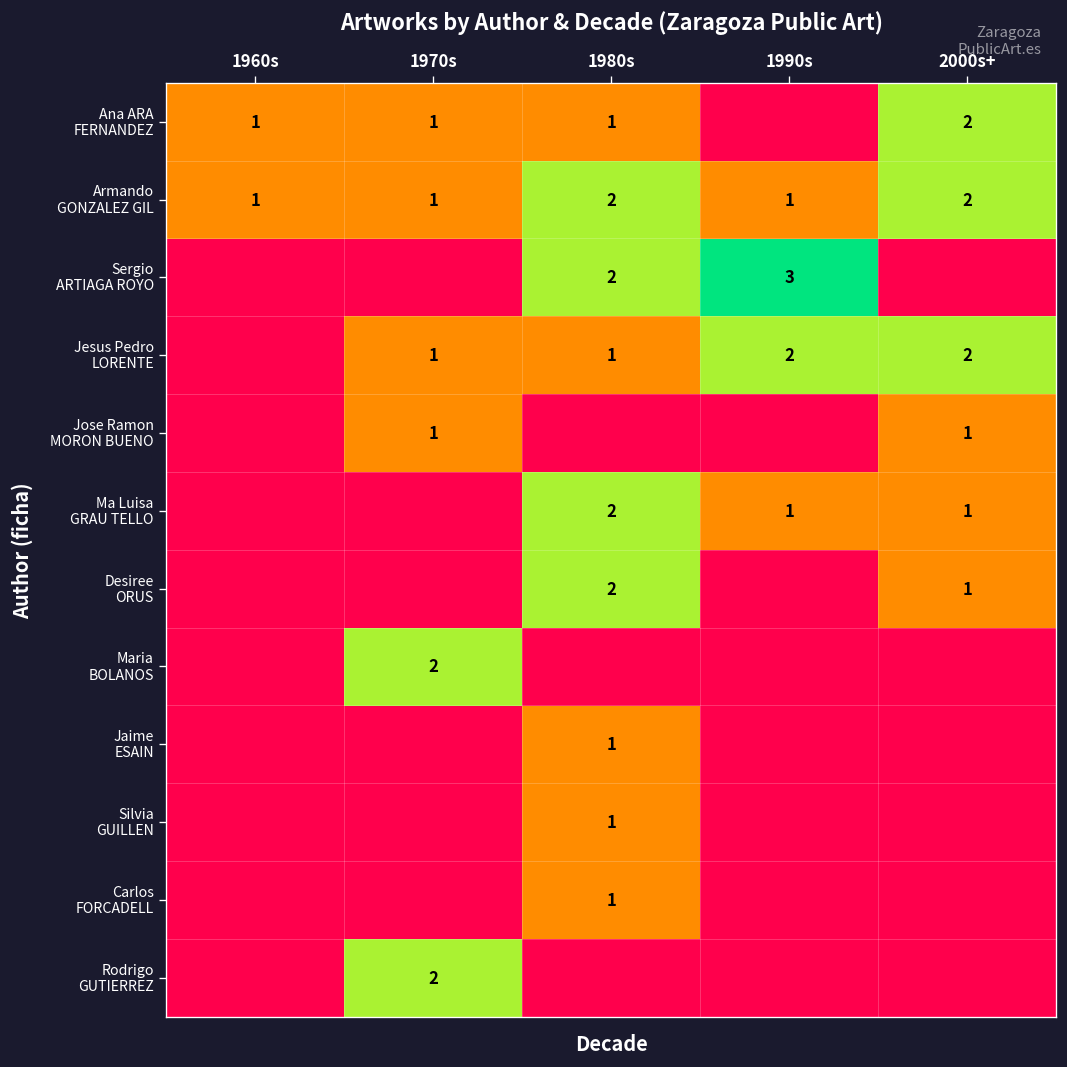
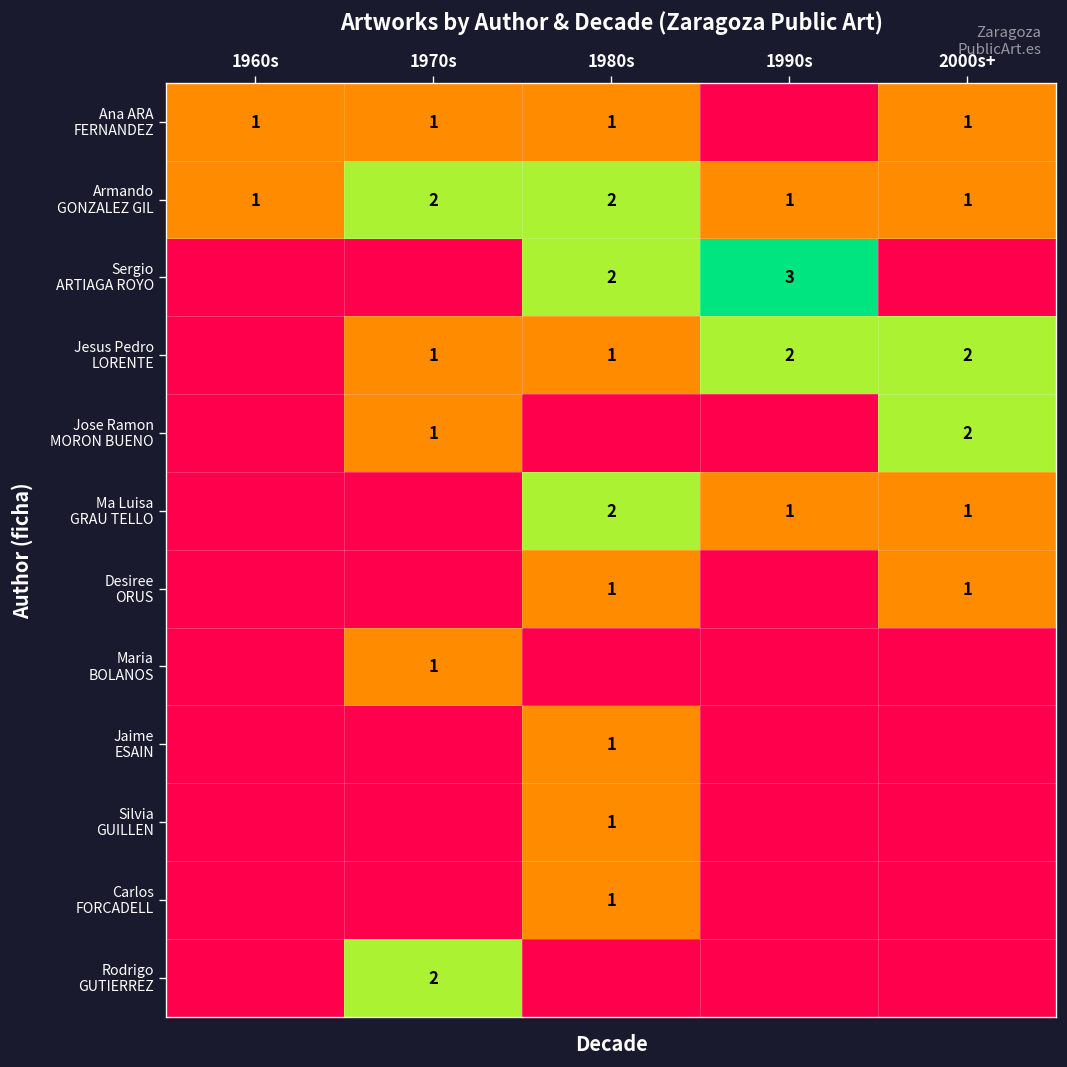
  {
    "Ana ARA FERNANDEZ": {
      "1960s": 1,
      "1970s": 1,
      "1980s": 1,
-     "2000s+": 2
+     "2000s+": 1
    },
    "Armando GONZALEZ GIL": {
      "1960s": 1,
-     "1970s": 1,
+     "1970s": 2,
      "1980s": 2,
      "1990s": 1,
-     "2000s+": 2
+     "2000s+": 1
    },
    "Sergio ARTIAGA ROYO": {
      "1980s": 2,
      "1990s": 3
    },
    "Jesus Pedro LORENTE": {
      "1970s": 1,
      "1980s": 1,
      "1990s": 2,
      "2000s+": 2
    },
    "Jose Ramon MORON BUENO": {
      "1970s": 1,
-     "2000s+": 1
+     "2000s+": 2
    },
    "Ma Luisa GRAU TELLO": {
      "1980s": 2,
      "1990s": 1,
      "2000s+": 1
    },
    "Desiree ORUS": {
-     "1980s": 2,
+     "1980s": 1,
      "2000s+": 1
    },
    "Maria BOLANOS": {
-     "1970s": 2
+     "1970s": 1
    },
    "Jaime ESAIN": {
      "1980s": 1
    },
    "Silvia GUILLEN": {
      "1980s": 1
    },
    "Carlos FORCADELL": {
      "1980s": 1
    },
    "Rodrigo GUTIERREZ": {
      "1970s": 2
    }
  }
